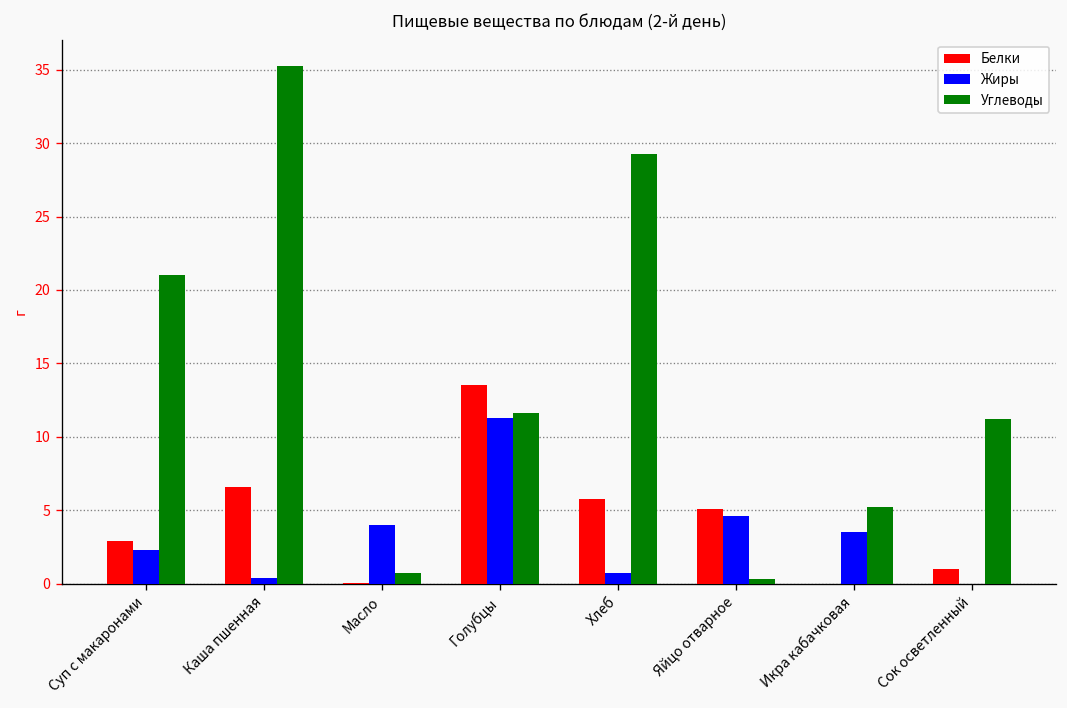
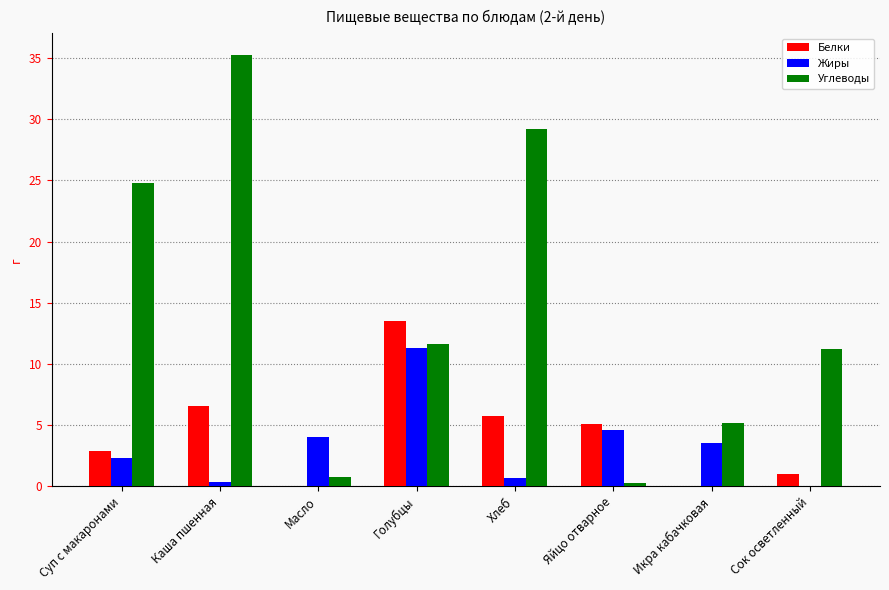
  {
    "Белки": {
      "Суп с макаронами": 2.9,
      "Каша пшенная": 6.6,
      "Голубцы": 13.5,
      "Хлеб": 5.8,
      "Яйцо отварное": 5.1,
      "Икра кабачковая": 0.0,
      "Сок осветленный": 1.0
    },
    "Жиры": {
      "Суп с макаронами": 2.3,
      "Каша пшенная": 0.4,
      "Масло": 4.0,
      "Голубцы": 11.3,
      "Хлеб": 0.7,
      "Яйцо отварное": 4.6,
      "Икра кабачковая": 3.5,
      "Сок осветленный": 0.0
    },
    "Углеводы": {
-     "Суп с макаронами": 21.0,
+     "Суп с макаронами": 24.8,
      "Каша пшенная": 35.3,
      "Масло": 0.8,
      "Голубцы": 11.6,
      "Хлеб": 29.2,
      "Яйцо отварное": 0.3,
      "Икра кабачковая": 5.2,
      "Сок осветленный": 11.2
    }
  }
